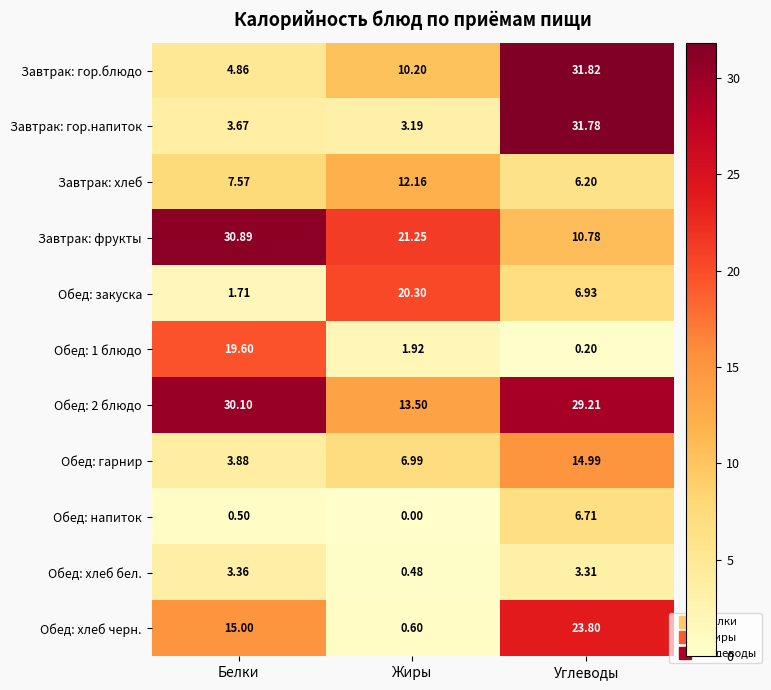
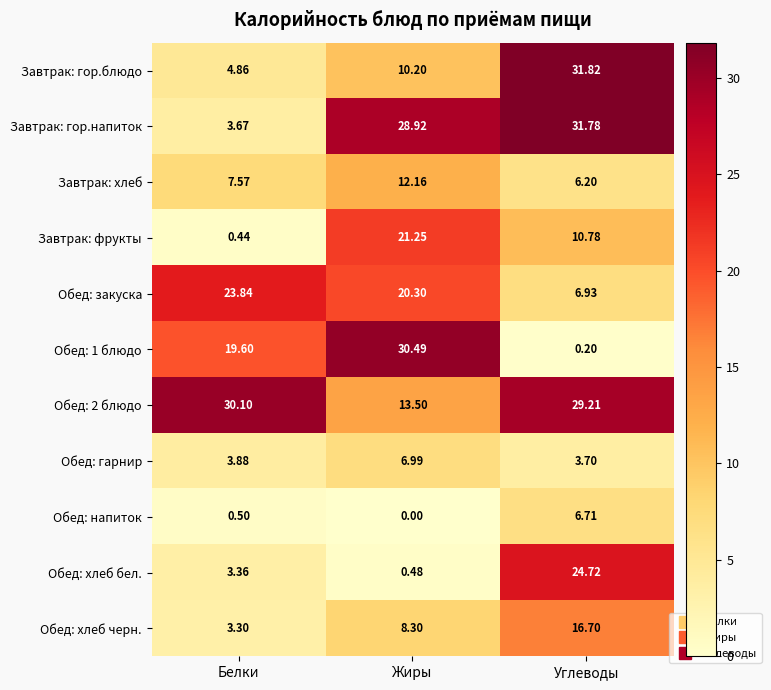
  {
    "Завтрак: гор.блюдо": {
      "Белки": 4.86,
      "Жиры": 10.20,
      "Углеводы": 31.82
    },
    "Завтрак: гор.напиток": {
      "Белки": 3.67,
-     "Жиры": 3.19,
+     "Жиры": 28.92,
      "Углеводы": 31.78
    },
    "Завтрак: хлеб": {
      "Белки": 7.57,
      "Жиры": 12.16,
      "Углеводы": 6.20
    },
    "Завтрак: фрукты": {
-     "Белки": 30.89,
+     "Белки": 0.44,
      "Жиры": 21.25,
      "Углеводы": 10.78
    },
    "Обед: закуска": {
-     "Белки": 1.71,
+     "Белки": 23.84,
      "Жиры": 20.30,
      "Углеводы": 6.93
    },
    "Обед: 1 блюдо": {
      "Белки": 19.60,
-     "Жиры": 1.92,
+     "Жиры": 30.49,
      "Углеводы": 0.20
    },
    "Обед: 2 блюдо": {
      "Белки": 30.10,
      "Жиры": 13.50,
      "Углеводы": 29.21
    },
    "Обед: гарнир": {
      "Белки": 3.88,
      "Жиры": 6.99,
-     "Углеводы": 14.99
+     "Углеводы": 3.70
    },
    "Обед: напиток": {
      "Белки": 0.50,
      "Жиры": 0.00,
      "Углеводы": 6.71
    },
    "Обед: хлеб бел.": {
      "Белки": 3.36,
      "Жиры": 0.48,
-     "Углеводы": 3.31
+     "Углеводы": 24.72
    },
    "Обед: хлеб черн.": {
-     "Белки": 15.00,
-     "Жиры": 0.60,
-     "Углеводы": 23.80
+     "Белки": 3.30,
+     "Жиры": 8.30,
+     "Углеводы": 16.70
    }
  }
